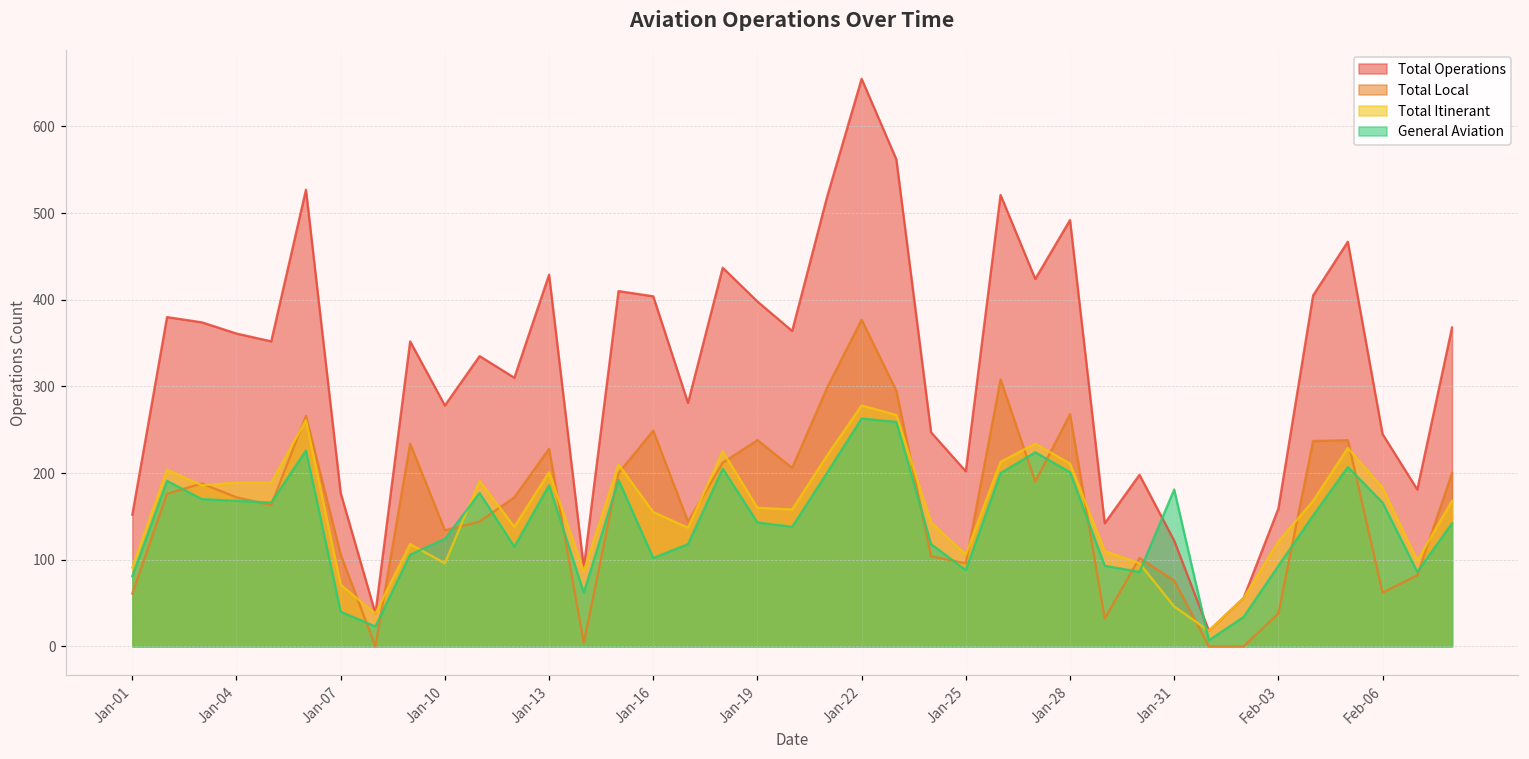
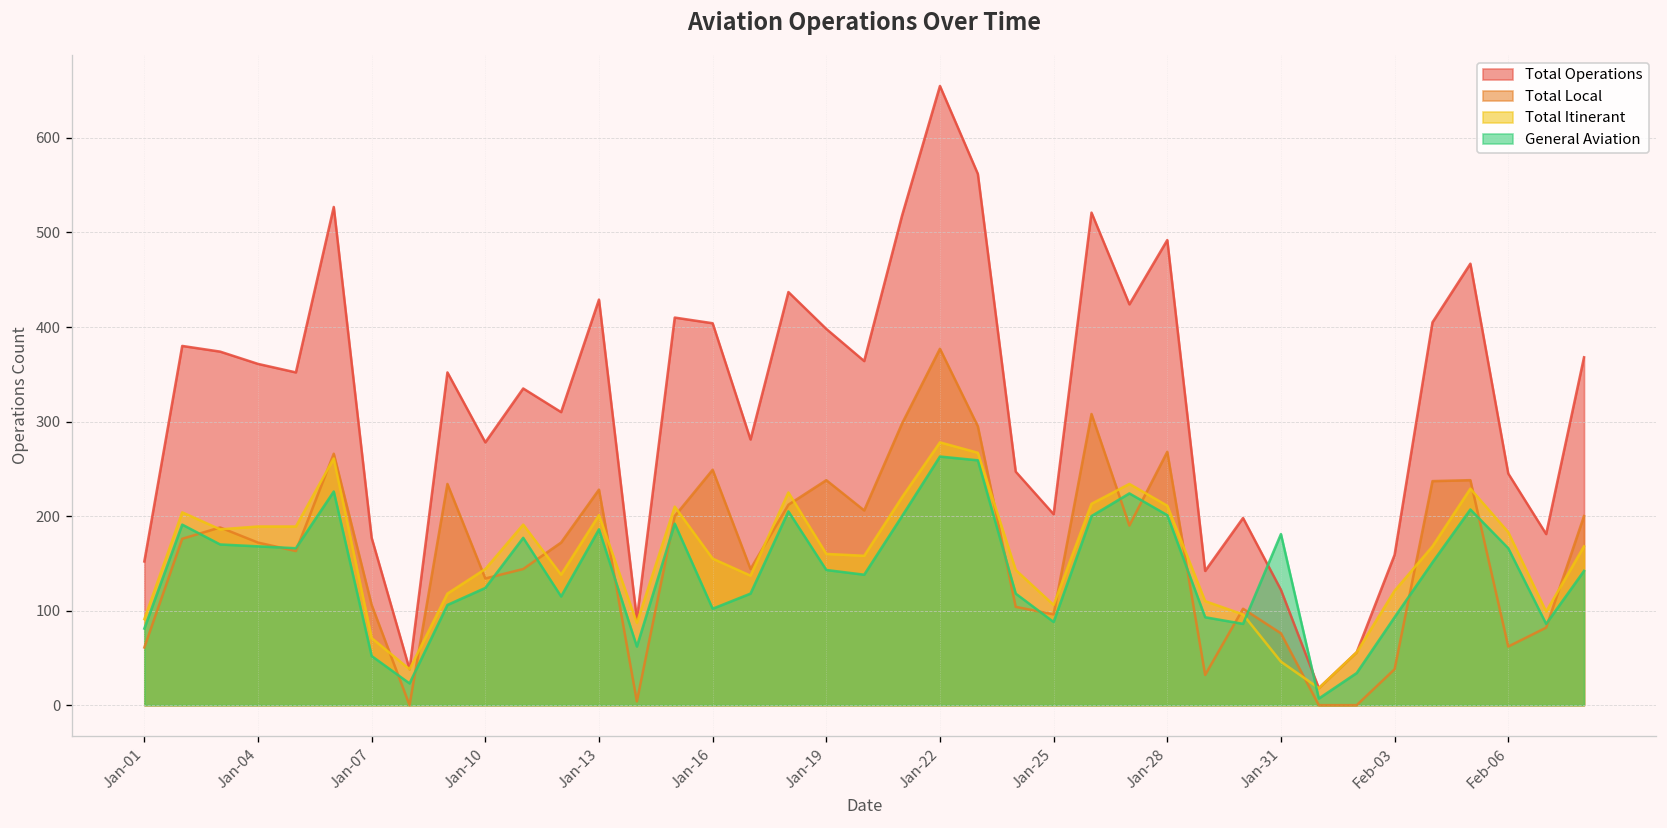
  {
    "Total Itinerant": {
      "Jan-01": 90,
      "Jan-04": 190,
      "Jan-07": 70,
-     "Jan-10": 100,
+     "Jan-10": 140,
      "Jan-13": 200,
      "Jan-16": 160,
      "Jan-19": 160,
      "Jan-22": 280,
      "Jan-25": 110,
      "Jan-28": 210,
      "Jan-31": 50,
      "Feb-03": 120,
      "Feb-06": 180
    },
    "General Aviation": {
      "Jan-01": 80,
      "Jan-04": 170,
-     "Jan-07": 40,
+     "Jan-07": 50,
      "Jan-10": 120,
      "Jan-13": 190,
      "Jan-16": 100,
      "Jan-19": 140,
      "Jan-22": 260,
      "Jan-25": 90,
      "Jan-28": 200,
      "Jan-31": 180,
      "Feb-03": 90,
      "Feb-06": 170
    }
  }
